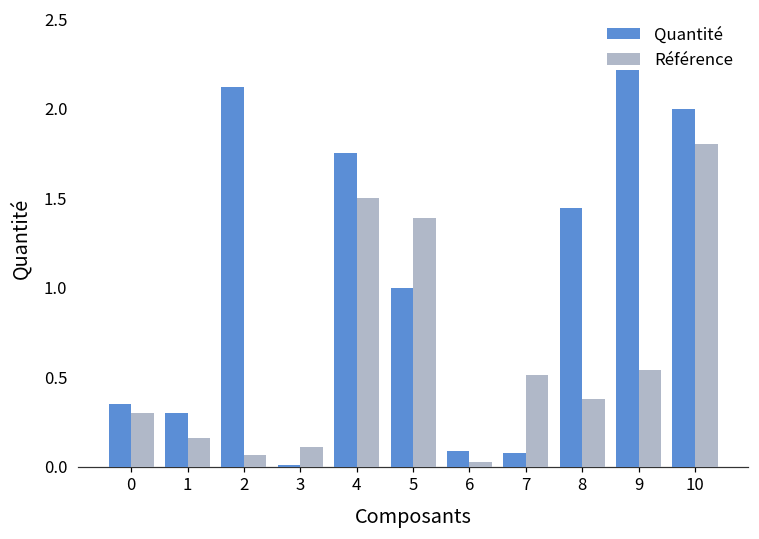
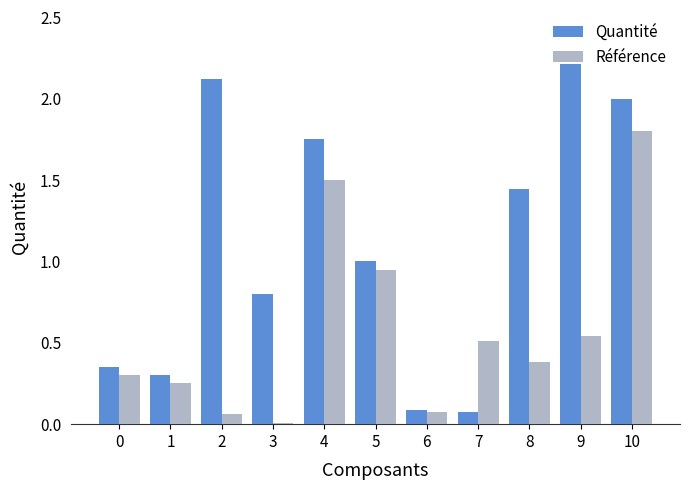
  {
    "Quantité": {
      "0": 0.35,
      "1": 0.30,
      "2": 2.12,
-     "3": 0.01,
+     "3": 0.80,
      "4": 1.75,
      "5": 1.00,
      "6": 0.09,
      "7": 0.08,
      "8": 1.44,
      "9": 2.21,
      "10": 2.00
    },
    "Référence": {
      "0": 0.30,
-     "1": 0.16,
+     "1": 0.25,
      "2": 0.07,
-     "3": 0.11,
+     "3": 0.01,
      "4": 1.50,
-     "5": 1.39,
-     "6": 0.03,
+     "5": 0.95,
+     "6": 0.08,
      "7": 0.51,
      "8": 0.38,
      "9": 0.54,
      "10": 1.80
    }
  }
